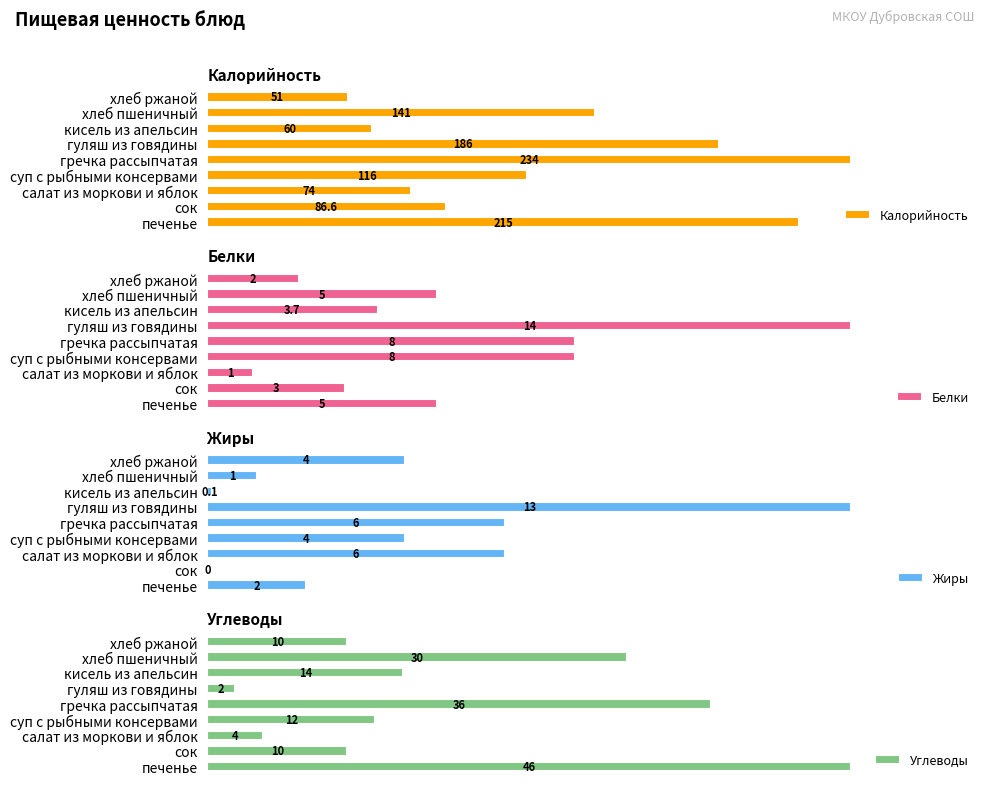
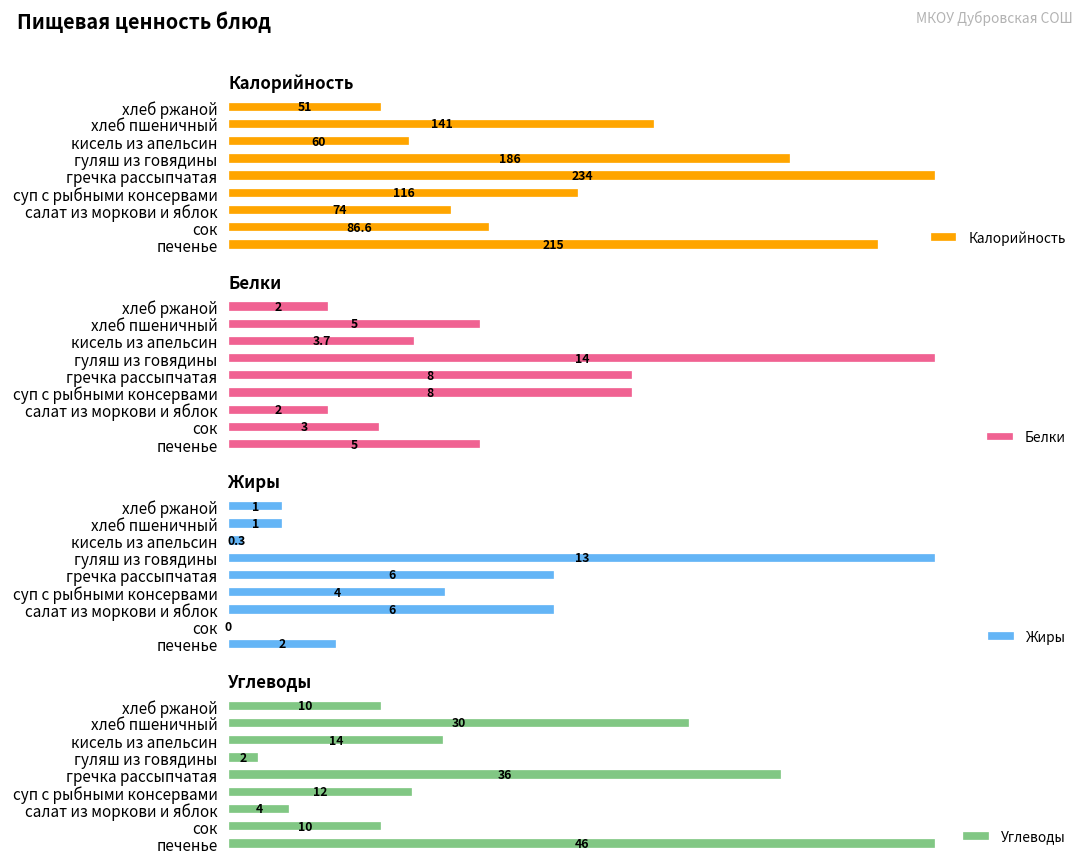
  {
    "Калорийность": {
      "хлеб ржаной": 51,
      "хлеб пшеничный": 141,
      "кисель из апельсин": 60,
      "гуляш из говядины": 186,
      "гречка рассыпчатая": 234,
      "суп с рыбными консервами": 116,
      "салат из моркови и яблок": 74,
      "сок": 86.6,
      "печенье": 215
    },
    "Белки": {
      "хлеб ржаной": 2,
      "хлеб пшеничный": 5,
      "кисель из апельсин": 3.7,
      "гуляш из говядины": 14,
      "гречка рассыпчатая": 8,
      "суп с рыбными консервами": 8,
-     "салат из моркови и яблок": 1,
+     "салат из моркови и яблок": 2,
      "сок": 3,
      "печенье": 5
    },
    "Жиры": {
-     "хлеб ржаной": 4,
+     "хлеб ржаной": 1,
      "хлеб пшеничный": 1,
-     "кисель из апельсин": 0.1,
+     "кисель из апельсин": 0.3,
      "гуляш из говядины": 13,
      "гречка рассыпчатая": 6,
      "суп с рыбными консервами": 4,
      "салат из моркови и яблок": 6,
      "сок": 0,
      "печенье": 2
    },
    "Углеводы": {
      "хлеб ржаной": 10,
      "хлеб пшеничный": 30,
      "кисель из апельсин": 14,
      "гуляш из говядины": 2,
      "гречка рассыпчатая": 36,
      "суп с рыбными консервами": 12,
      "салат из моркови и яблок": 4,
      "сок": 10,
      "печенье": 46
    }
  }
